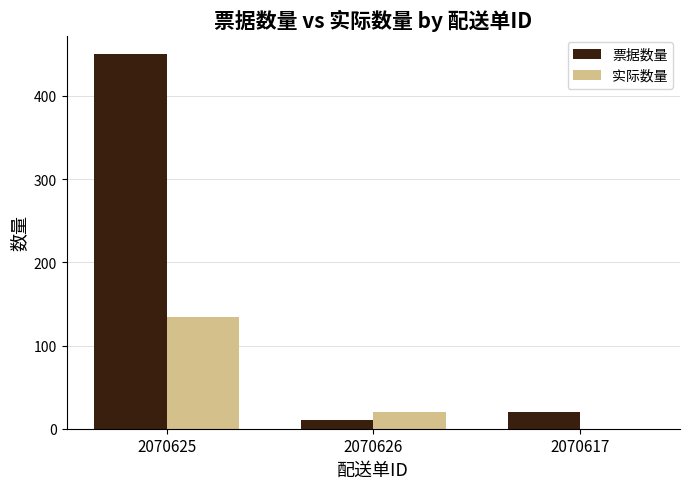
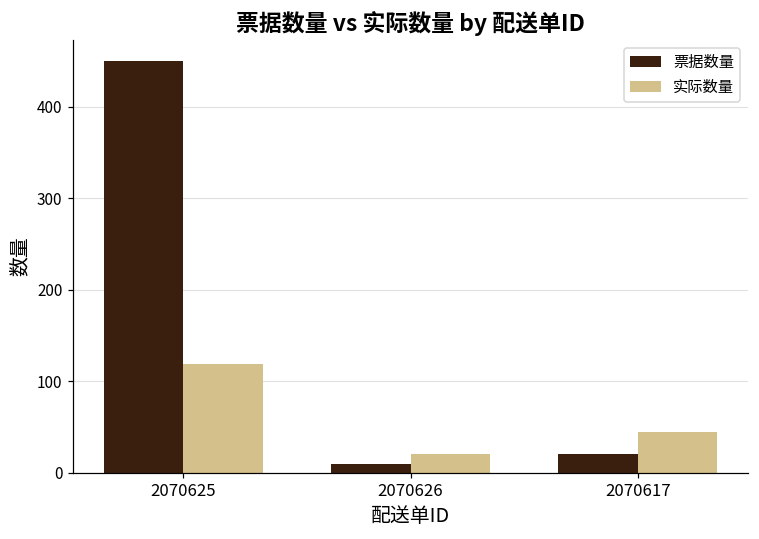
  {
    "票据数量": {
      "2070625": 450,
      "2070626": 10,
      "2070617": 20
    },
    "实际数量": {
-     "2070625": 130,
+     "2070625": 120,
      "2070626": 20,
-     "2070617": 0
+     "2070617": 40
    }
  }
